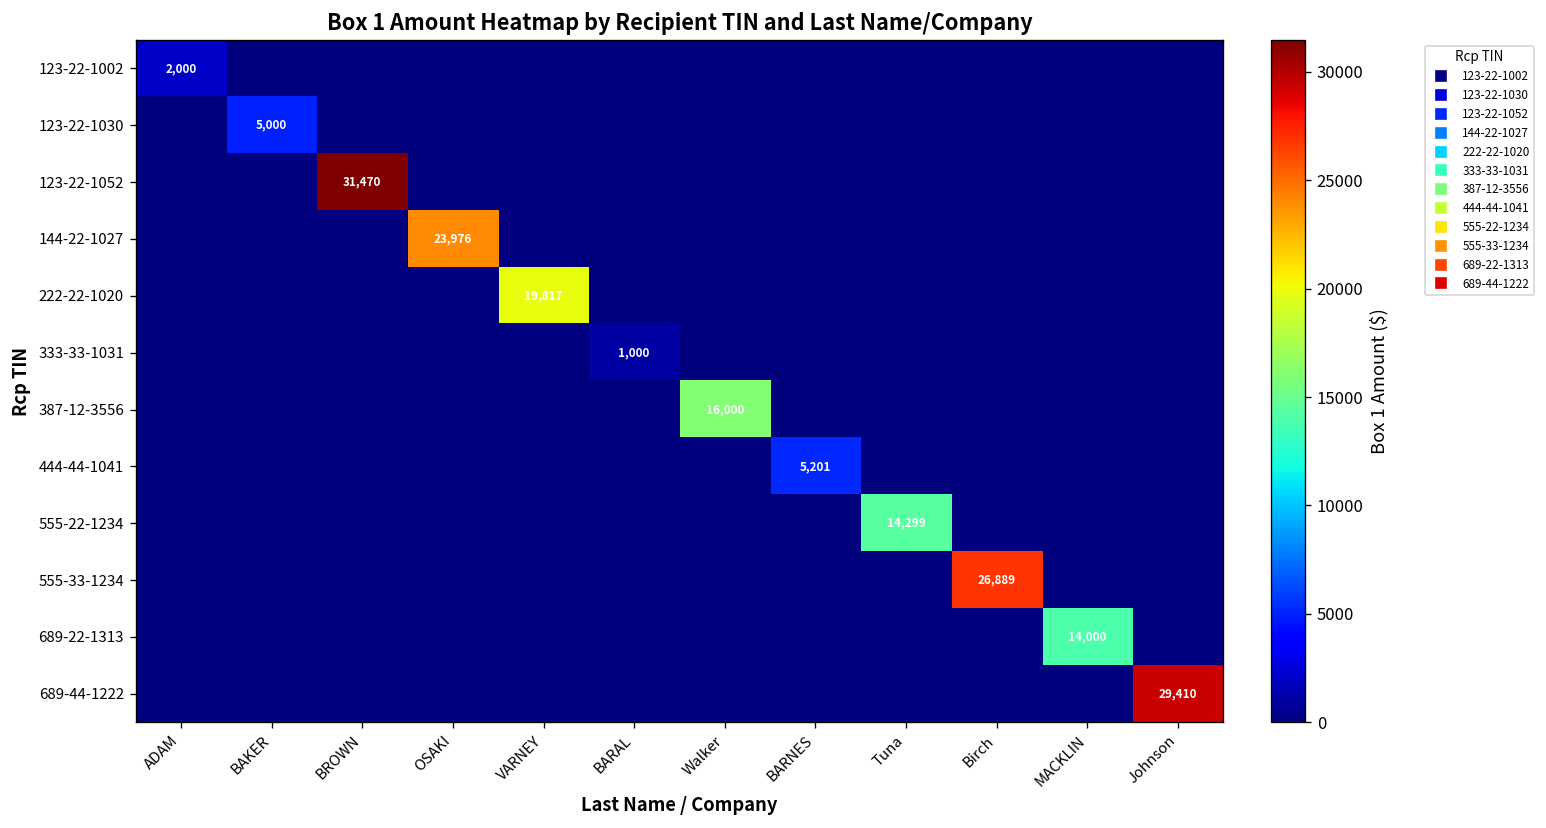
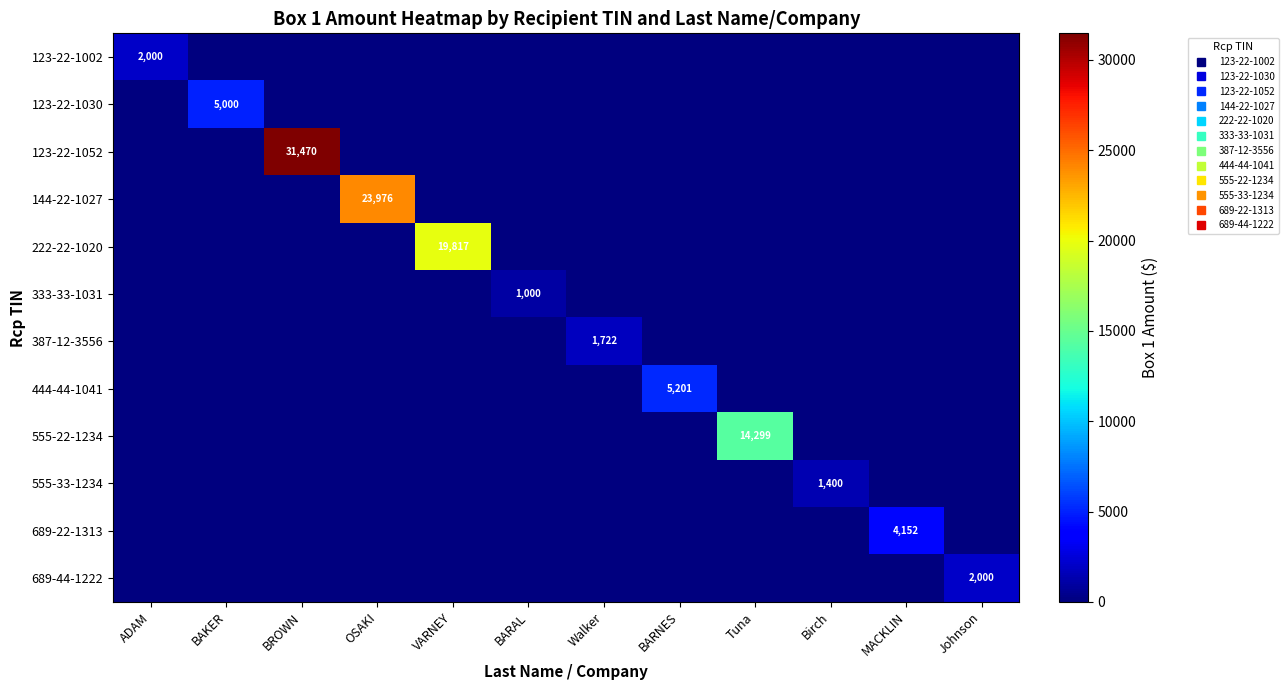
  {
    "123-22-1002": {
      "ADAM": "2,000"
    },
    "123-22-1030": {
      "BAKER": "5,000"
    },
    "123-22-1052": {
      "BROWN": "31,470"
    },
    "144-22-1027": {
      "OSAKI": "23,976"
    },
    "222-22-1020": {
      "VARNEY": "19,817"
    },
    "333-33-1031": {
      "BARAL": "1,000"
    },
    "387-12-3556": {
-     "Walker": "16,000"
+     "Walker": "1,722"
    },
    "444-44-1041": {
      "BARNES": "5,201"
    },
    "555-22-1234": {
      "Tuna": "14,299"
    },
    "555-33-1234": {
-     "Birch": "26,889"
+     "Birch": "1,400"
    },
    "689-22-1313": {
-     "MACKLIN": "14,000"
+     "MACKLIN": "4,152"
    },
    "689-44-1222": {
-     "Johnson": "29,410"
+     "Johnson": "2,000"
    }
  }
